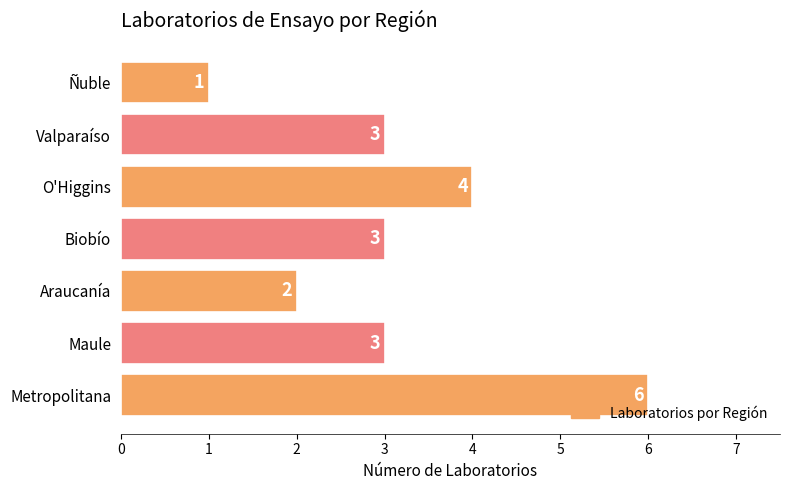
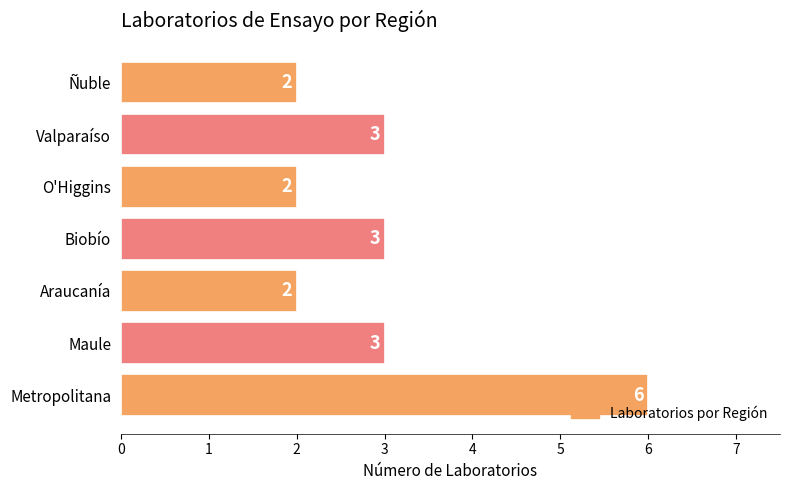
  {
-   "Ñuble": 1,
+   "Ñuble": 2,
    "Valparaíso": 3,
-   "O'Higgins": 4,
+   "O'Higgins": 2,
    "Biobío": 3,
    "Araucanía": 2,
    "Maule": 3,
    "Metropolitana": 6
  }
